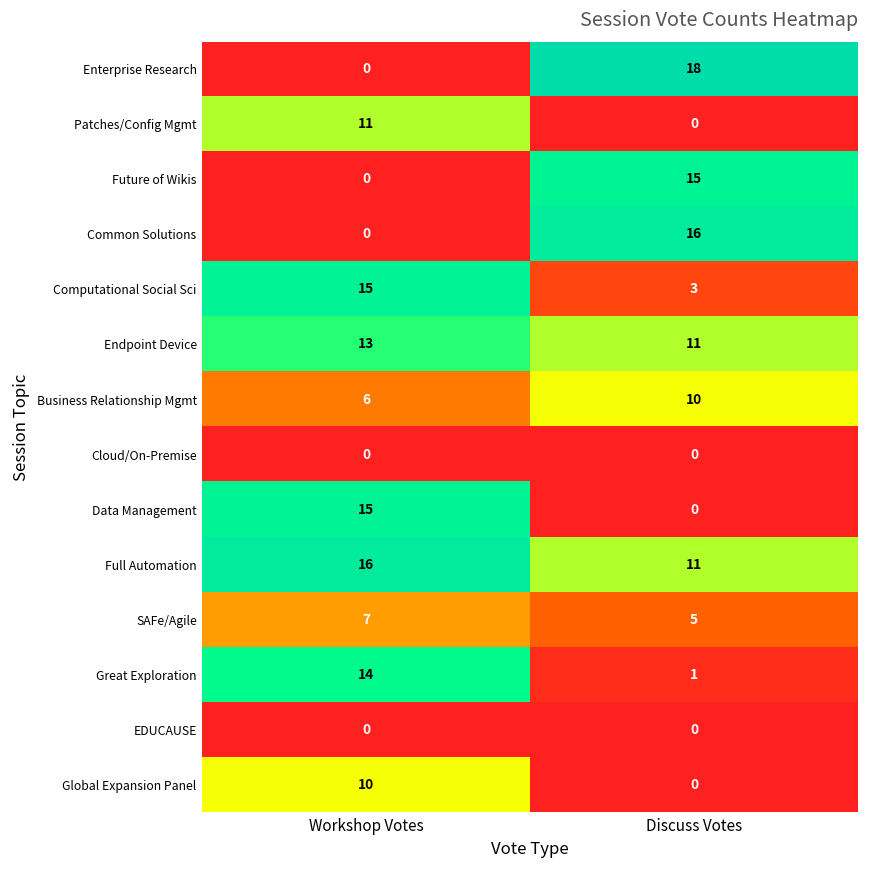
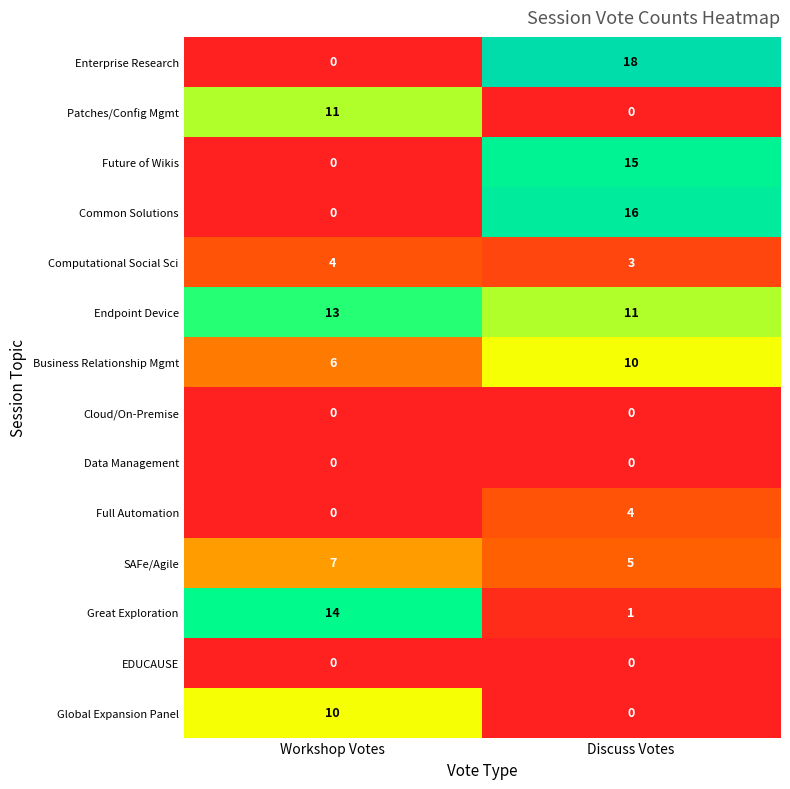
  {
    "Enterprise Research": {
      "Workshop Votes": 0,
      "Discuss Votes": 18
    },
    "Patches/Config Mgmt": {
      "Workshop Votes": 11,
      "Discuss Votes": 0
    },
    "Future of Wikis": {
      "Workshop Votes": 0,
      "Discuss Votes": 15
    },
    "Common Solutions": {
      "Workshop Votes": 0,
      "Discuss Votes": 16
    },
    "Computational Social Sci": {
-     "Workshop Votes": 15,
+     "Workshop Votes": 4,
      "Discuss Votes": 3
    },
    "Endpoint Device": {
      "Workshop Votes": 13,
      "Discuss Votes": 11
    },
    "Business Relationship Mgmt": {
      "Workshop Votes": 6,
      "Discuss Votes": 10
    },
    "Cloud/On-Premise": {
      "Workshop Votes": 0,
      "Discuss Votes": 0
    },
    "Data Management": {
-     "Workshop Votes": 15,
+     "Workshop Votes": 0,
      "Discuss Votes": 0
    },
    "Full Automation": {
-     "Workshop Votes": 16,
-     "Discuss Votes": 11
+     "Workshop Votes": 0,
+     "Discuss Votes": 4
    },
    "SAFe/Agile": {
      "Workshop Votes": 7,
      "Discuss Votes": 5
    },
    "Great Exploration": {
      "Workshop Votes": 14,
      "Discuss Votes": 1
    },
    "EDUCAUSE": {
      "Workshop Votes": 0,
      "Discuss Votes": 0
    },
    "Global Expansion Panel": {
      "Workshop Votes": 10,
      "Discuss Votes": 0
    }
  }
